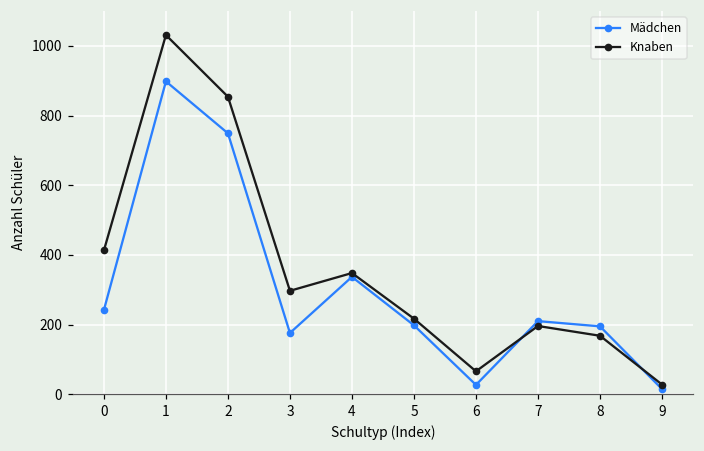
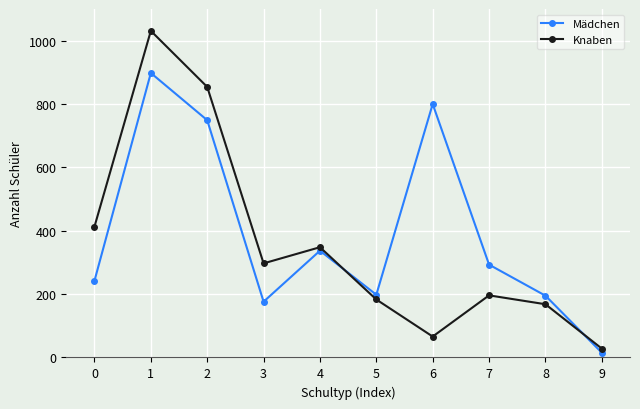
  {
    "Mädchen": {
      "0": 240,
      "1": 900,
      "2": 750,
      "3": 180,
      "4": 340,
      "5": 200,
-     "6": 30,
-     "7": 210,
+     "6": 800,
+     "7": 290,
      "8": 200,
      "9": 20
    },
    "Knaben": {
      "0": 410,
      "1": 1030,
      "2": 850,
      "3": 300,
      "4": 350,
-     "5": 220,
+     "5": 180,
      "6": 70,
      "7": 200,
      "8": 170,
      "9": 30
    }
  }
